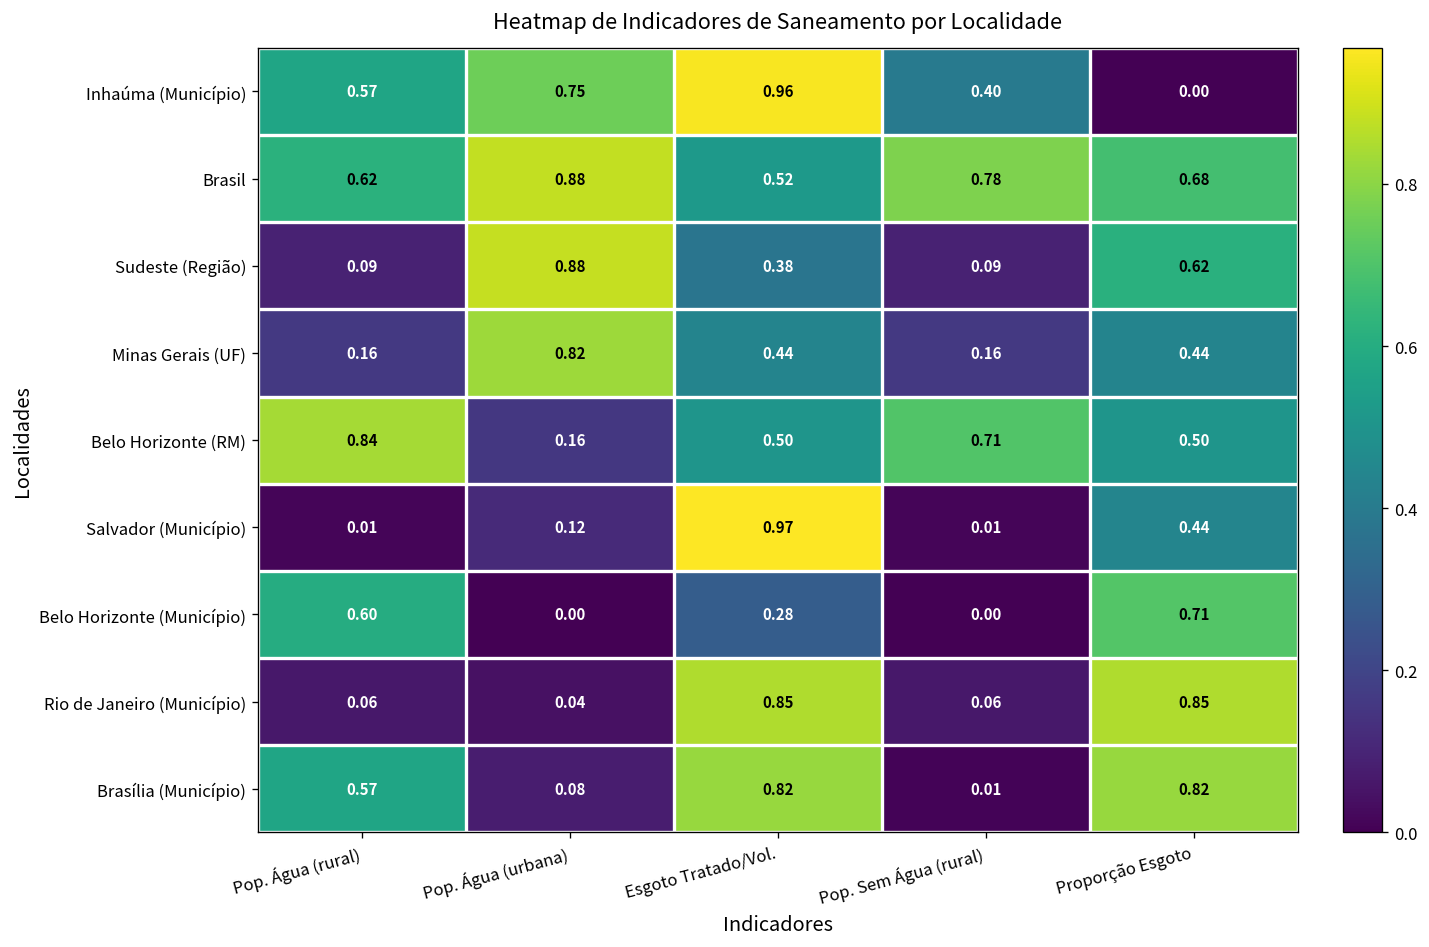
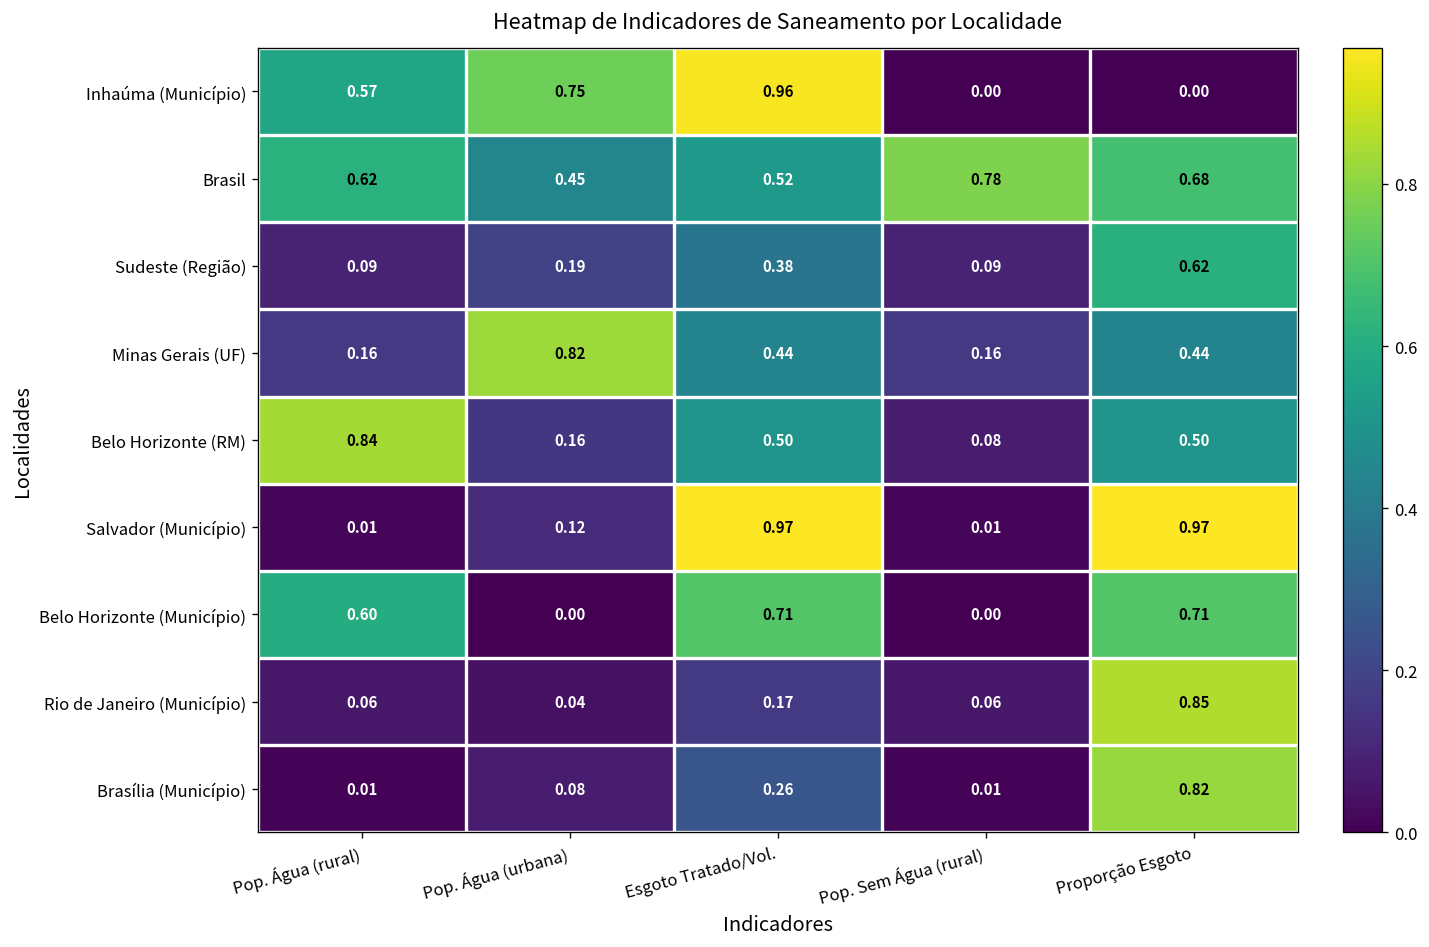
  {
    "Inhaúma (Município)": {
      "Pop. Água (rural)": 0.57,
      "Pop. Água (urbana)": 0.75,
      "Esgoto Tratado/Vol.": 0.96,
-     "Pop. Sem Água (rural)": 0.40,
+     "Pop. Sem Água (rural)": 0.00,
      "Proporção Esgoto": 0.00
    },
    "Brasil": {
      "Pop. Água (rural)": 0.62,
-     "Pop. Água (urbana)": 0.88,
+     "Pop. Água (urbana)": 0.45,
      "Esgoto Tratado/Vol.": 0.52,
      "Pop. Sem Água (rural)": 0.78,
      "Proporção Esgoto": 0.68
    },
    "Sudeste (Região)": {
      "Pop. Água (rural)": 0.09,
-     "Pop. Água (urbana)": 0.88,
+     "Pop. Água (urbana)": 0.19,
      "Esgoto Tratado/Vol.": 0.38,
      "Pop. Sem Água (rural)": 0.09,
      "Proporção Esgoto": 0.62
    },
    "Minas Gerais (UF)": {
      "Pop. Água (rural)": 0.16,
      "Pop. Água (urbana)": 0.82,
      "Esgoto Tratado/Vol.": 0.44,
      "Pop. Sem Água (rural)": 0.16,
      "Proporção Esgoto": 0.44
    },
    "Belo Horizonte (RM)": {
      "Pop. Água (rural)": 0.84,
      "Pop. Água (urbana)": 0.16,
      "Esgoto Tratado/Vol.": 0.50,
-     "Pop. Sem Água (rural)": 0.71,
+     "Pop. Sem Água (rural)": 0.08,
      "Proporção Esgoto": 0.50
    },
    "Salvador (Município)": {
      "Pop. Água (rural)": 0.01,
      "Pop. Água (urbana)": 0.12,
      "Esgoto Tratado/Vol.": 0.97,
      "Pop. Sem Água (rural)": 0.01,
-     "Proporção Esgoto": 0.44
+     "Proporção Esgoto": 0.97
    },
    "Belo Horizonte (Município)": {
      "Pop. Água (rural)": 0.60,
      "Pop. Água (urbana)": 0.00,
-     "Esgoto Tratado/Vol.": 0.28,
+     "Esgoto Tratado/Vol.": 0.71,
      "Pop. Sem Água (rural)": 0.00,
      "Proporção Esgoto": 0.71
    },
    "Rio de Janeiro (Município)": {
      "Pop. Água (rural)": 0.06,
      "Pop. Água (urbana)": 0.04,
-     "Esgoto Tratado/Vol.": 0.85,
+     "Esgoto Tratado/Vol.": 0.17,
      "Pop. Sem Água (rural)": 0.06,
      "Proporção Esgoto": 0.85
    },
    "Brasília (Município)": {
-     "Pop. Água (rural)": 0.57,
+     "Pop. Água (rural)": 0.01,
      "Pop. Água (urbana)": 0.08,
-     "Esgoto Tratado/Vol.": 0.82,
+     "Esgoto Tratado/Vol.": 0.26,
      "Pop. Sem Água (rural)": 0.01,
      "Proporção Esgoto": 0.82
    }
  }
